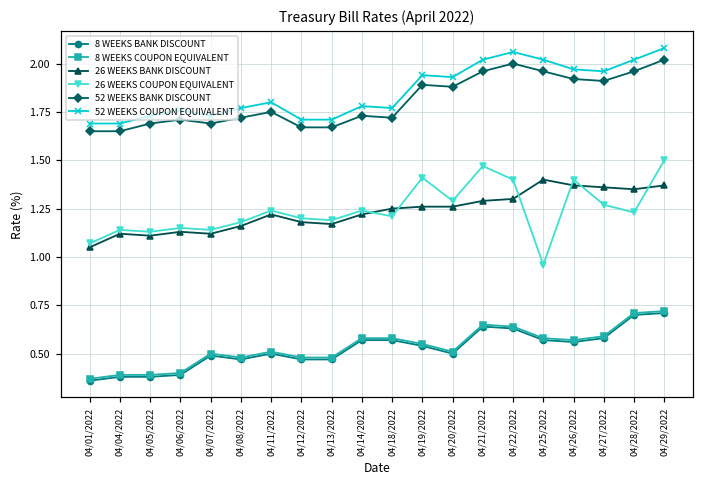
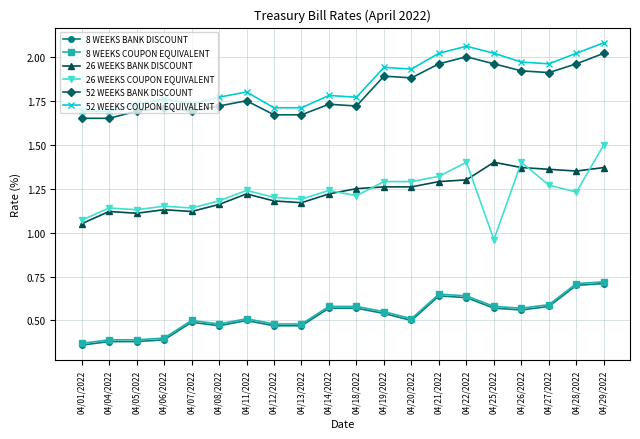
  {
    "26 WEEKS COUPON EQUIVALENT": {
      "04/01/2022": 1.07,
      "04/04/2022": 1.14,
      "04/05/2022": 1.13,
      "04/06/2022": 1.15,
      "04/07/2022": 1.14,
      "04/08/2022": 1.18,
      "04/11/2022": 1.24,
      "04/12/2022": 1.20,
      "04/13/2022": 1.19,
      "04/14/2022": 1.24,
      "04/18/2022": 1.21,
-     "04/19/2022": 1.41,
+     "04/19/2022": 1.29,
      "04/20/2022": 1.29,
-     "04/21/2022": 1.47,
+     "04/21/2022": 1.32,
      "04/22/2022": 1.40,
      "04/25/2022": 0.96,
      "04/26/2022": 1.40,
      "04/27/2022": 1.27,
      "04/28/2022": 1.23,
      "04/29/2022": 1.50
    }
  }
